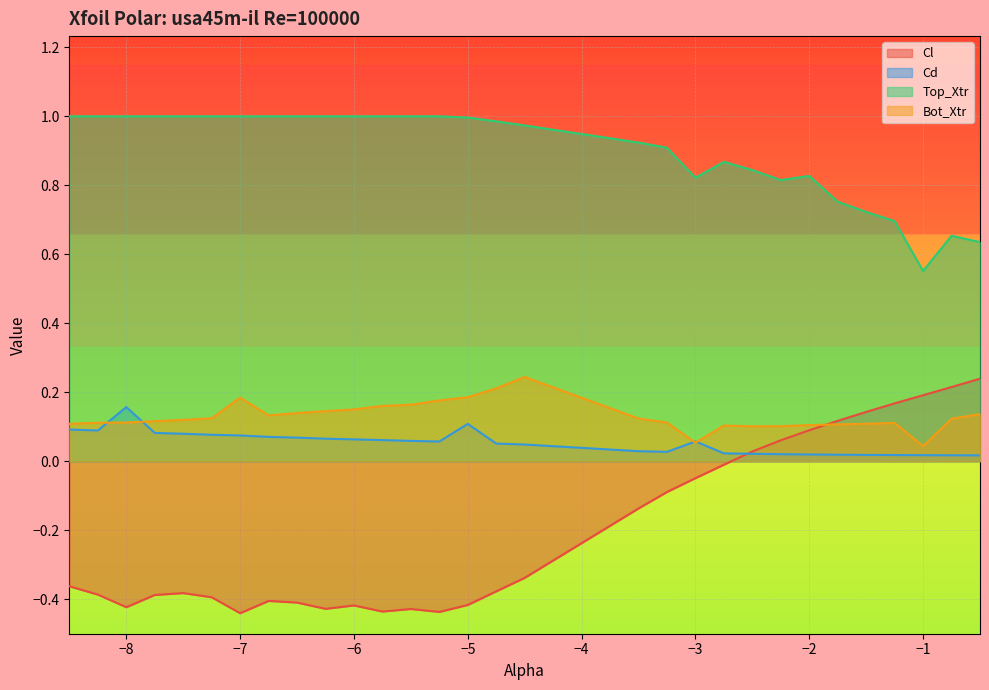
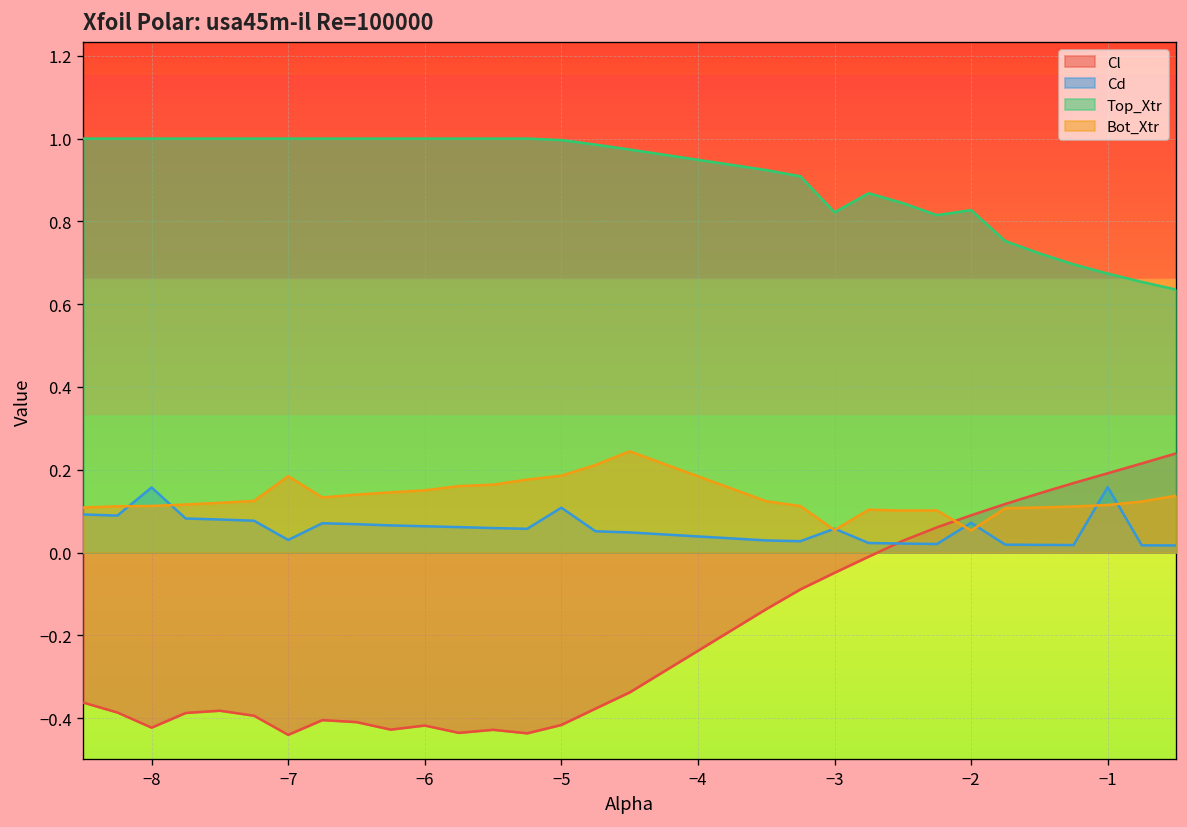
  {
    "Cd": {
      "−8": 0.16,
-     "−7": 0.07,
+     "−7": 0.03,
      "−6": 0.06,
      "−5": 0.11,
-     "−2": 0.02,
-     "−1": 0.02
+     "−2": 0.07,
+     "−1": 0.16
    },
    "Top_Xtr": {
      "−8": 1.00,
      "−7": 1.00,
      "−6": 1.00,
      "−5": 1.00,
      "−3": 0.82,
      "−2": 0.83,
-     "−1": 0.55
+     "−1": 0.67
    },
    "Bot_Xtr": {
      "−8": 0.11,
      "−7": 0.18,
      "−6": 0.15,
      "−5": 0.19,
-     "−2": 0.10,
-     "−1": 0.04
+     "−2": 0.05,
+     "−1": 0.11
    }
  }
